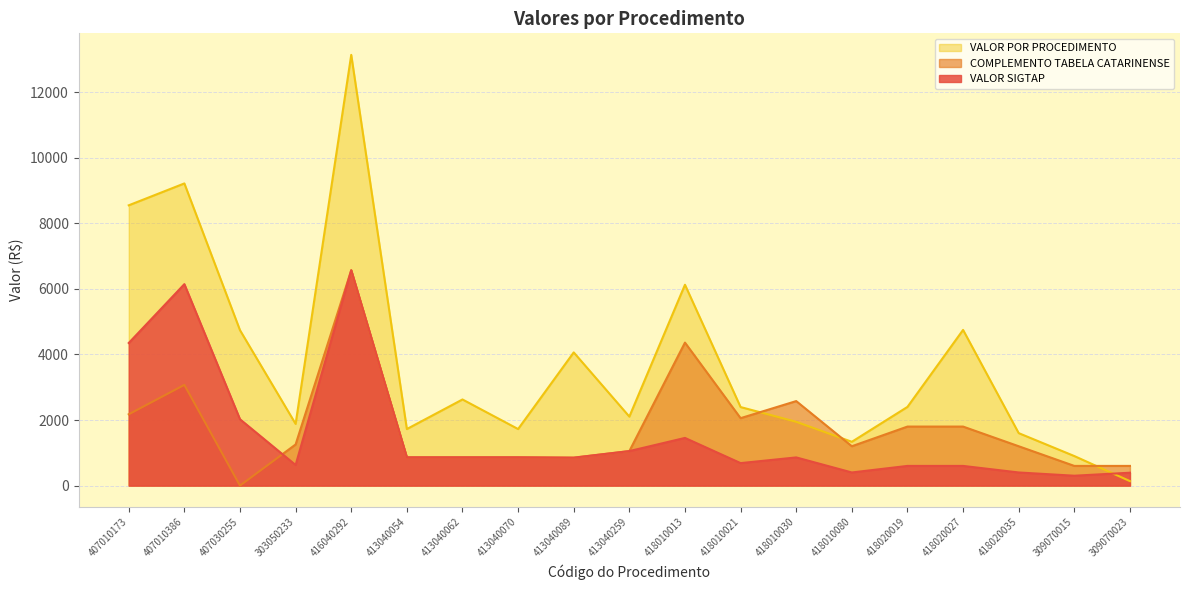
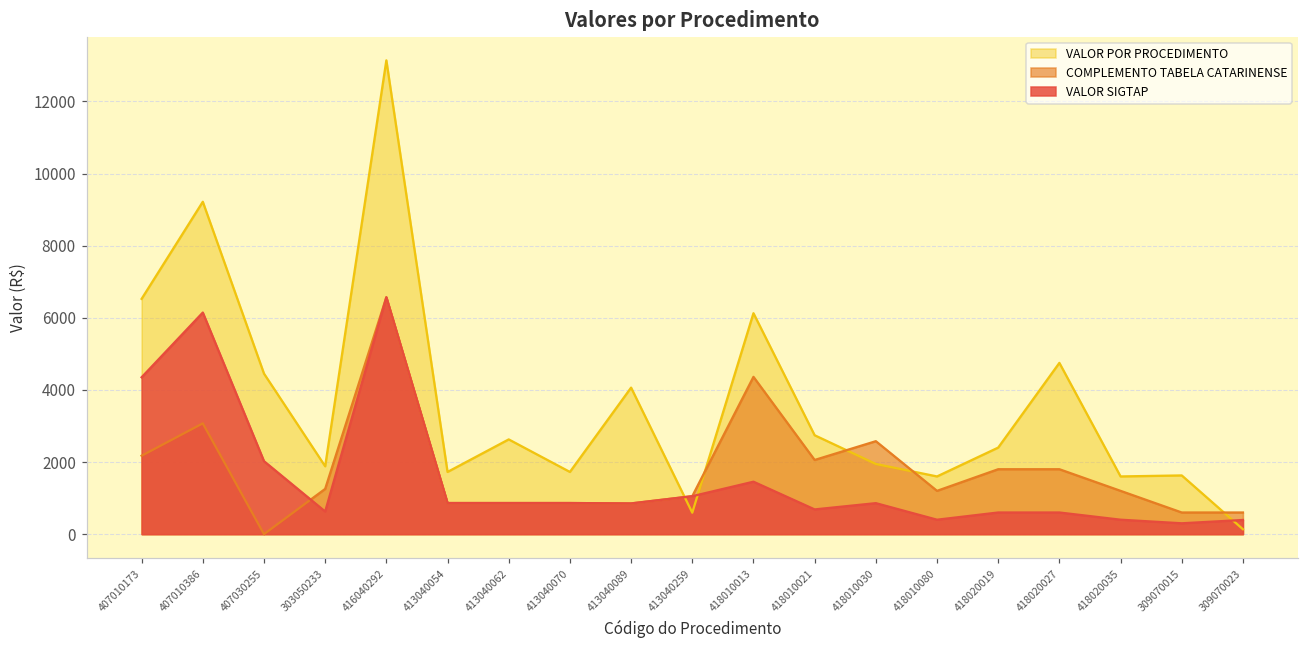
  {
    "VALOR POR PROCEDIMENTO": {
-     "407010173": 8600,
+     "407010173": 6500,
      "407010386": 9200,
-     "407030255": 4700,
+     "407030255": 4500,
      "303050233": 1900,
      "416040292": 13100,
      "413040054": 1700,
      "413040062": 2600,
      "413040070": 1700,
      "413040089": 4100,
-     "413040259": 2100,
+     "413040259": 600,
      "418010013": 6100,
-     "418010021": 2400,
+     "418010021": 2700,
      "418010030": 1900,
-     "418010080": 1300,
+     "418010080": 1600,
      "418020019": 2400,
      "418020027": 4700,
      "418020035": 1600,
-     "309070015": 900,
+     "309070015": 1600,
      "309070023": 100
    }
  }
